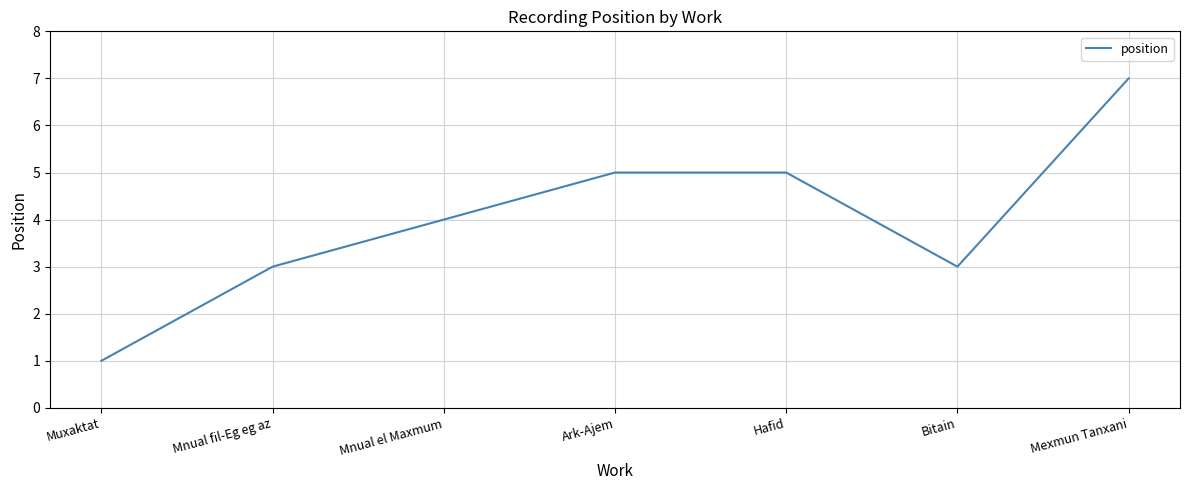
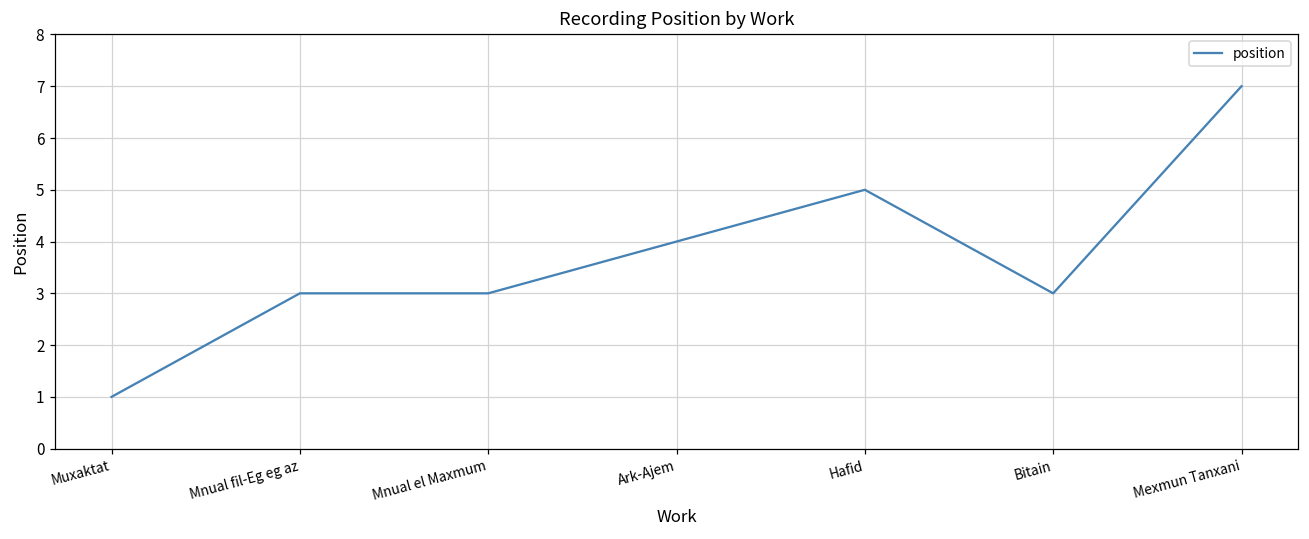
  {
    "Muxaktat": 1,
    "Mnual fil-Eg eg az": 3,
-   "Mnual el Maxmum": 4,
-   "Ark-Ajem": 5,
+   "Mnual el Maxmum": 3,
+   "Ark-Ajem": 4,
    "Hafid": 5,
    "Bitain": 3,
    "Mexmun Tanxani": 7
  }
